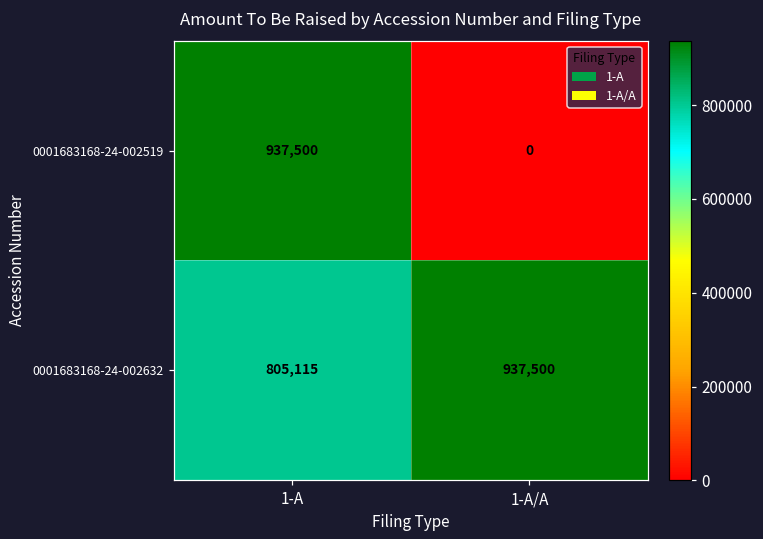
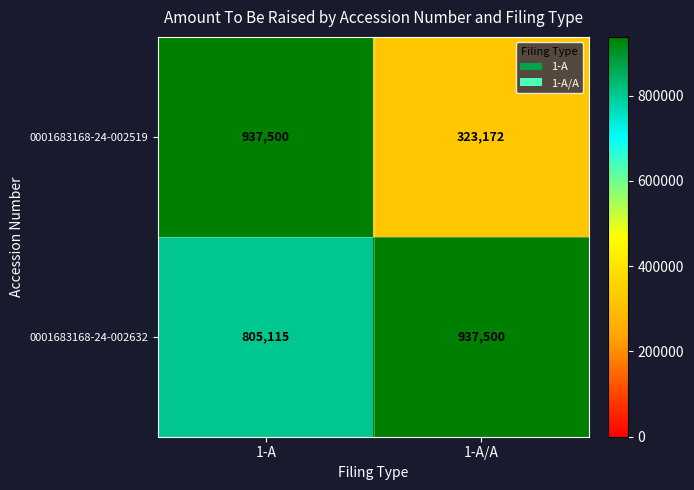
  {
    "0001683168-24-002519": {
      "1-A": "937,500",
-     "1-A/A": "0"
+     "1-A/A": "323,172"
    },
    "0001683168-24-002632": {
      "1-A": "805,115",
      "1-A/A": "937,500"
    }
  }
